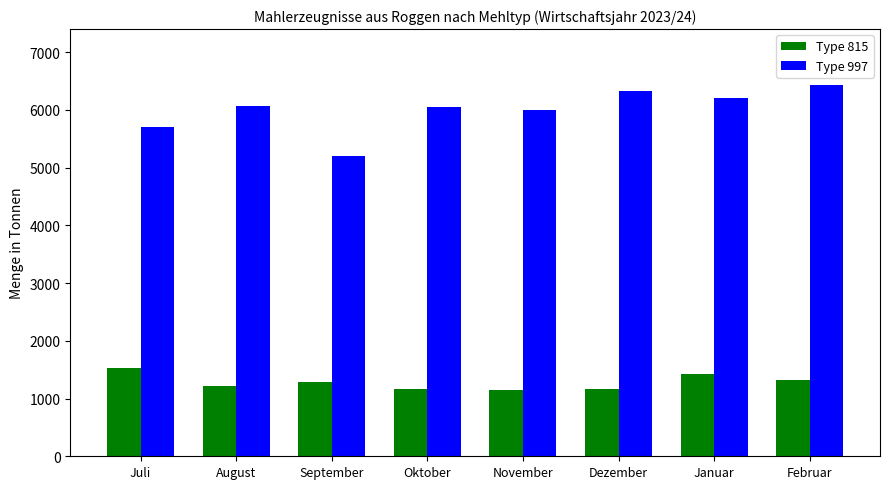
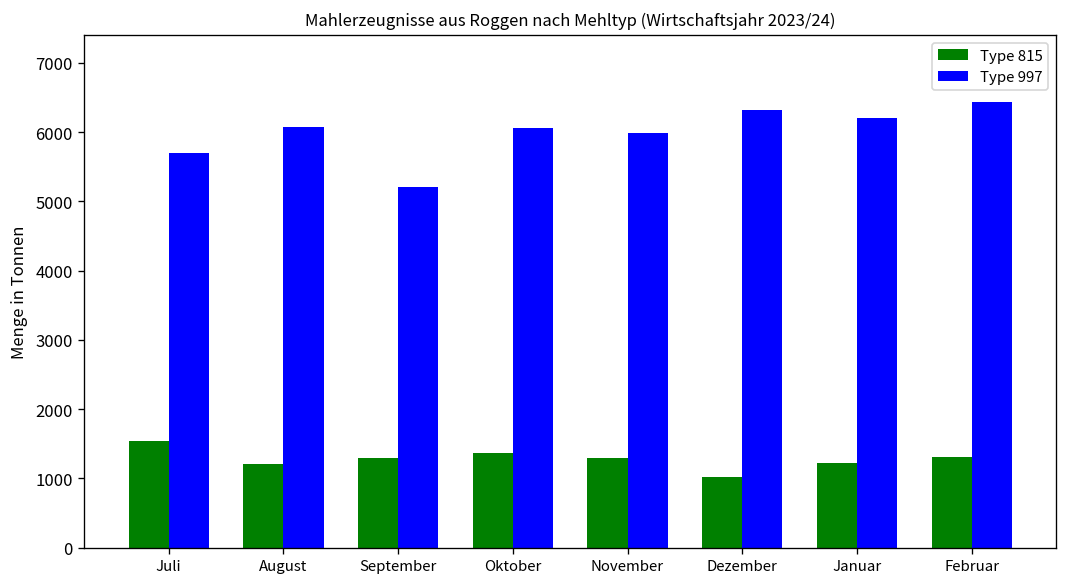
  {
    "Type 815": {
      "Juli": 1500,
      "August": 1200,
      "September": 1300,
-     "Oktober": 1200,
-     "November": 1100,
-     "Dezember": 1200,
-     "Januar": 1400,
+     "Oktober": 1400,
+     "November": 1300,
+     "Dezember": 1000,
+     "Januar": 1200,
      "Februar": 1300
    },
    "Type 997": {
      "Juli": 5700,
      "August": 6100,
      "September": 5200,
      "Oktober": 6100,
      "November": 6000,
      "Dezember": 6300,
      "Januar": 6200,
      "Februar": 6400
    }
  }
